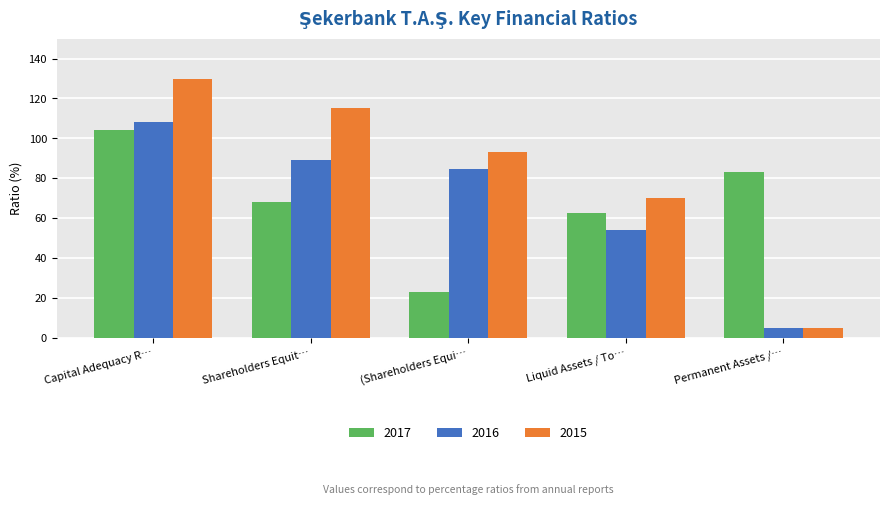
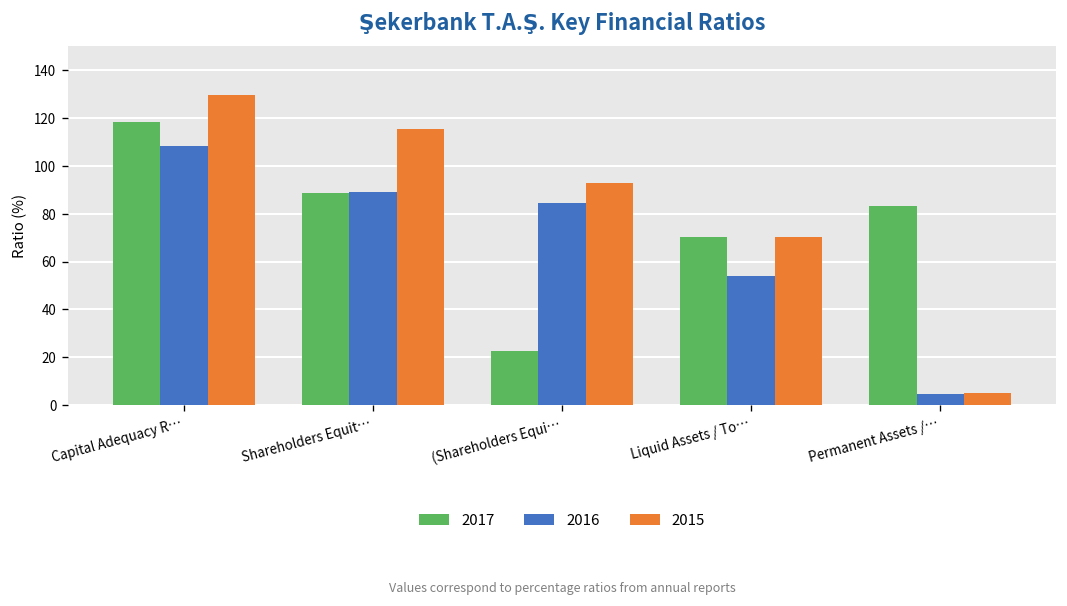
  {
    "2017": {
-     "Capital Adequacy R…": 104,
-     "Shareholders Equit…": 68,
+     "Capital Adequacy R…": 119,
+     "Shareholders Equit…": 89,
      "(Shareholders Equi…": 23,
-     "Liquid Assets / To…": 62,
+     "Liquid Assets / To…": 70,
      "Permanent Assets /…": 83
    },
    "2016": {
      "Capital Adequacy R…": 108,
      "Shareholders Equit…": 89,
      "(Shareholders Equi…": 85,
      "Liquid Assets / To…": 54,
      "Permanent Assets /…": 5
    },
    "2015": {
      "Capital Adequacy R…": 130,
      "Shareholders Equit…": 115,
      "(Shareholders Equi…": 93,
      "Liquid Assets / To…": 70,
      "Permanent Assets /…": 5
    }
  }
